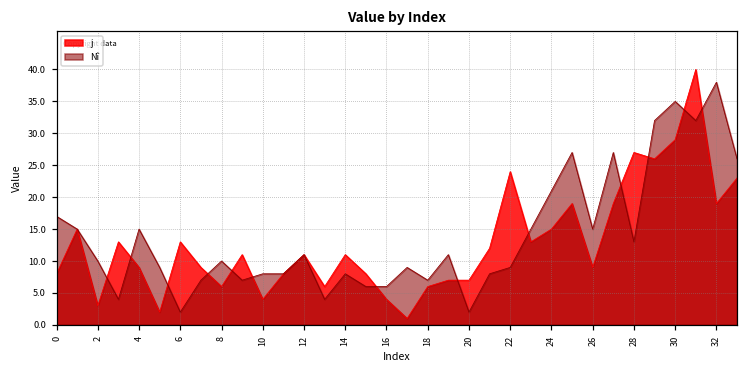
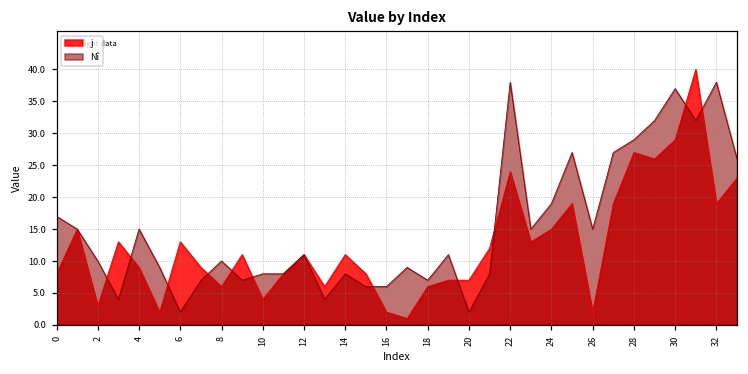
  {
    "j": {
      "0": 8,
      "2": 3,
      "4": 9,
      "6": 13,
      "8": 6,
      "10": 4,
      "14": 11,
-     "16": 4,
+     "16": 2,
      "18": 6,
      "20": 7,
      "22": 24,
      "24": 15,
-     "26": 9,
+     "26": 2,
      "28": 27,
      "30": 29,
      "32": 19
    },
    "Nî": {
      "0": 17,
      "2": 10,
      "4": 15,
      "6": 2,
      "8": 10,
      "10": 8,
      "14": 8,
      "16": 6,
      "18": 7,
      "20": 2,
-     "22": 9,
-     "24": 21,
+     "22": 38,
+     "24": 19,
      "26": 15,
-     "28": 13,
-     "30": 35,
+     "28": 29,
+     "30": 37,
      "32": 38
    }
  }
